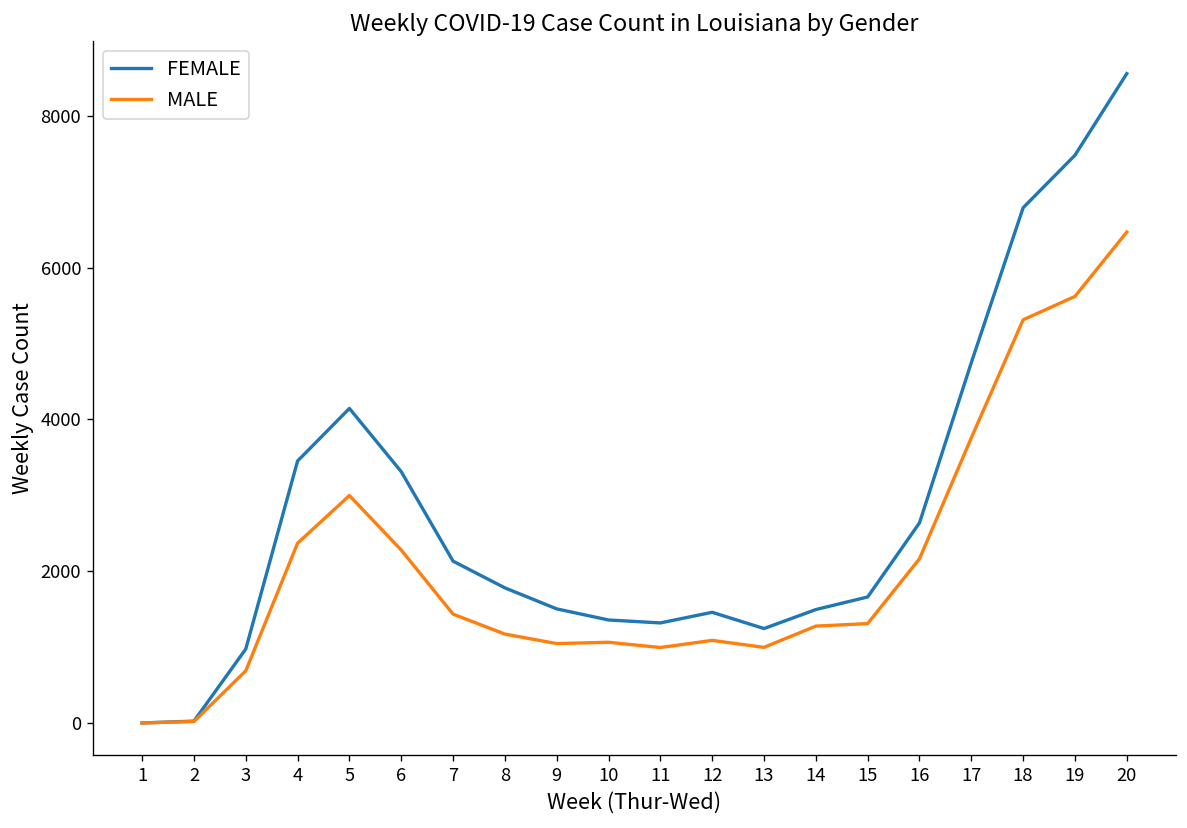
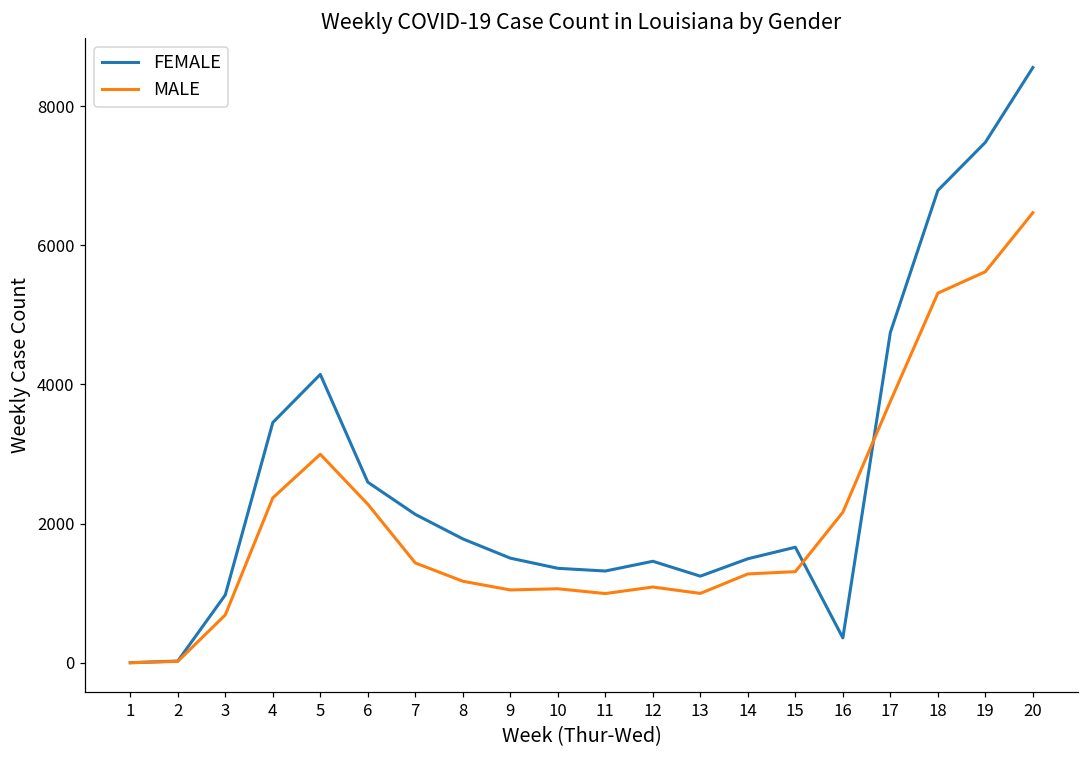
  {
    "FEMALE": {
      "3": 1000,
      "4": 3500,
      "5": 4100,
-     "6": 3300,
+     "6": 2600,
      "7": 2100,
      "8": 1800,
      "9": 1500,
      "10": 1400,
      "11": 1300,
      "12": 1500,
      "13": 1200,
      "14": 1500,
      "15": 1700,
-     "16": 2600,
+     "16": 400,
      "17": 4700,
      "18": 6800,
      "19": 7500,
      "20": 8600
    },
    "MALE": {
      "3": 700,
      "4": 2400,
      "5": 3000,
      "6": 2300,
      "7": 1400,
      "8": 1200,
      "9": 1000,
      "10": 1100,
      "11": 1000,
      "12": 1100,
      "13": 1000,
      "14": 1300,
      "15": 1300,
      "16": 2200,
      "17": 3800,
      "18": 5300,
      "19": 5600,
      "20": 6500
    }
  }
